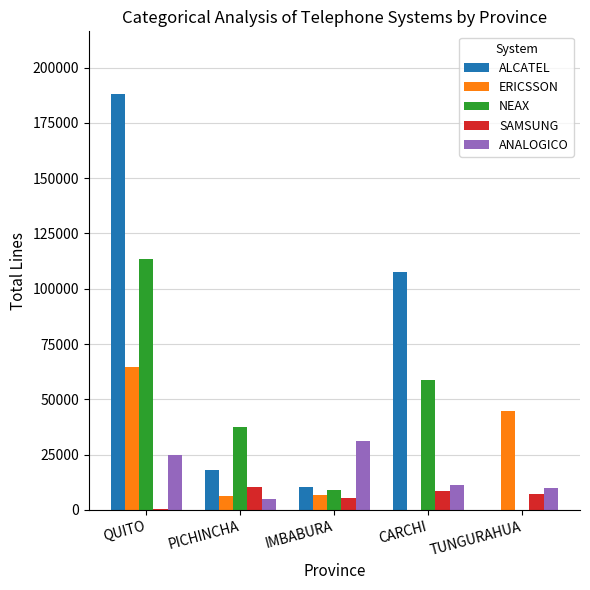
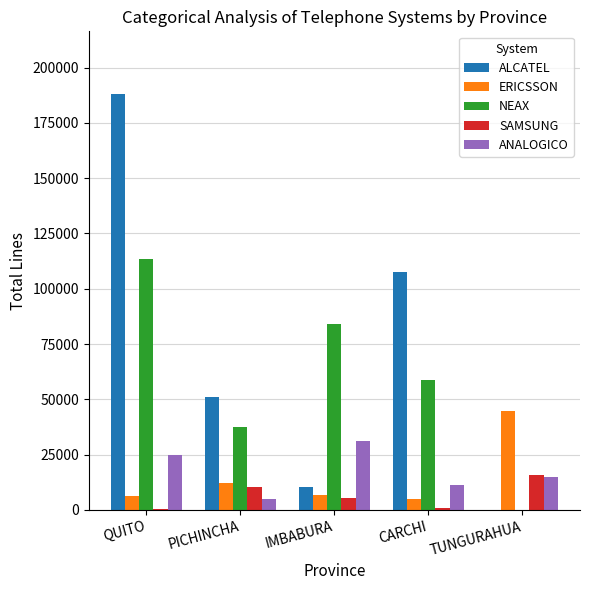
  {
    "ALCATEL": {
      "QUITO": 188000,
-     "PICHINCHA": 18000,
+     "PICHINCHA": 51000,
      "IMBABURA": 10000,
      "CARCHI": 108000,
      "TUNGURAHUA": 0
    },
    "ERICSSON": {
-     "QUITO": 65000,
-     "PICHINCHA": 6000,
+     "QUITO": 6000,
+     "PICHINCHA": 12000,
      "IMBABURA": 7000,
-     "CARCHI": 0,
+     "CARCHI": 5000,
      "TUNGURAHUA": 45000
    },
    "NEAX": {
      "QUITO": 113000,
      "PICHINCHA": 37000,
-     "IMBABURA": 9000,
+     "IMBABURA": 84000,
      "CARCHI": 59000,
      "TUNGURAHUA": 0
    },
    "SAMSUNG": {
      "PICHINCHA": 10000,
      "IMBABURA": 5000,
-     "CARCHI": 8000,
-     "TUNGURAHUA": 7000
+     "CARCHI": 1000,
+     "TUNGURAHUA": 16000
    },
    "ANALOGICO": {
      "QUITO": 25000,
      "PICHINCHA": 5000,
      "IMBABURA": 31000,
      "CARCHI": 11000,
-     "TUNGURAHUA": 10000
+     "TUNGURAHUA": 15000
    }
  }
